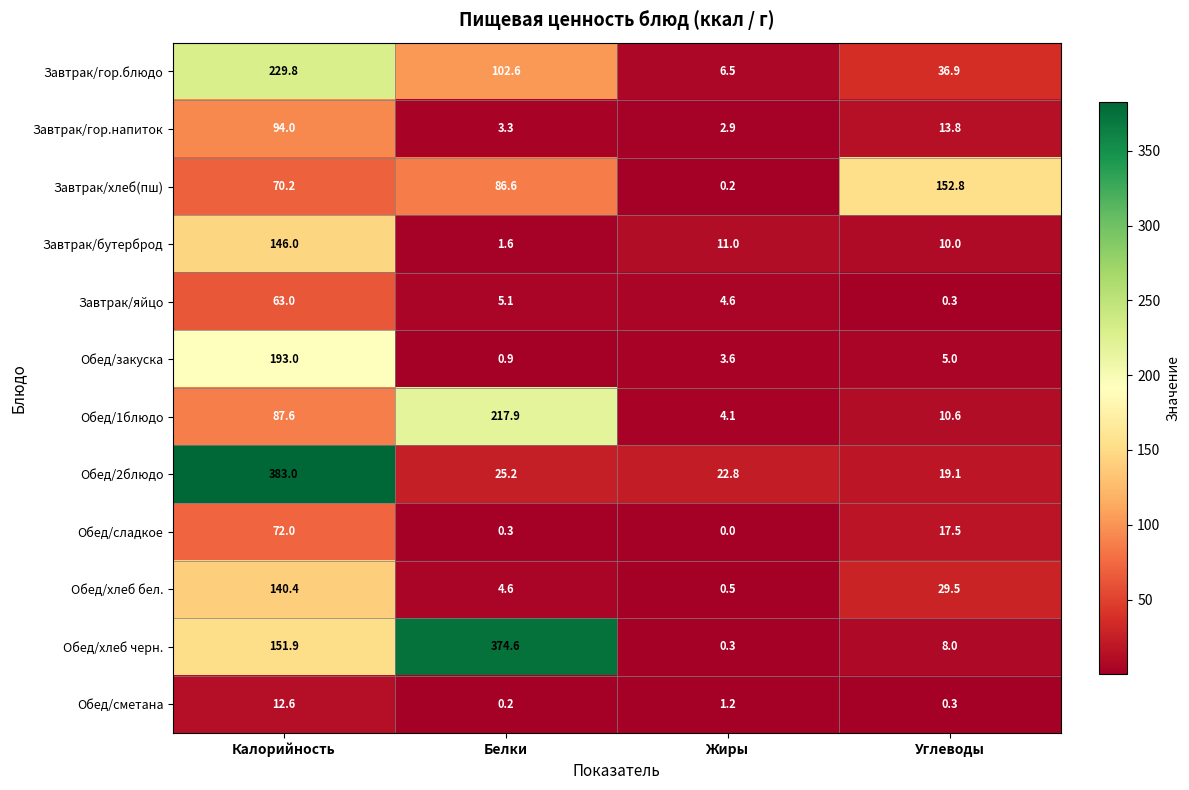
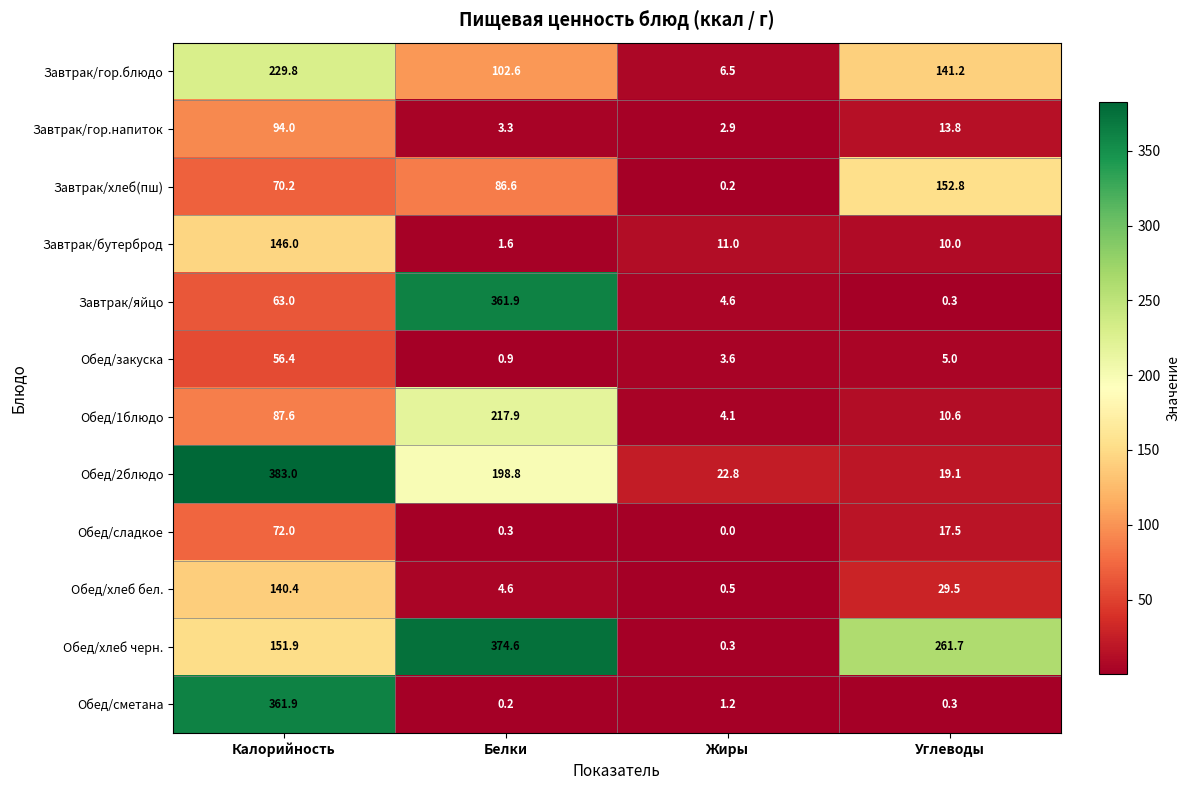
  {
    "Завтрак/гор.блюдо": {
      "Калорийность": 229.8,
      "Белки": 102.6,
      "Жиры": 6.5,
-     "Углеводы": 36.9
+     "Углеводы": 141.2
    },
    "Завтрак/гор.напиток": {
      "Калорийность": 94.0,
      "Белки": 3.3,
      "Жиры": 2.9,
      "Углеводы": 13.8
    },
    "Завтрак/хлеб(пш)": {
      "Калорийность": 70.2,
      "Белки": 86.6,
      "Жиры": 0.2,
      "Углеводы": 152.8
    },
    "Завтрак/бутерброд": {
      "Калорийность": 146.0,
      "Белки": 1.6,
      "Жиры": 11.0,
      "Углеводы": 10.0
    },
    "Завтрак/яйцо": {
      "Калорийность": 63.0,
-     "Белки": 5.1,
+     "Белки": 361.9,
      "Жиры": 4.6,
      "Углеводы": 0.3
    },
    "Обед/закуска": {
-     "Калорийность": 193.0,
+     "Калорийность": 56.4,
      "Белки": 0.9,
      "Жиры": 3.6,
      "Углеводы": 5.0
    },
    "Обед/1блюдо": {
      "Калорийность": 87.6,
      "Белки": 217.9,
      "Жиры": 4.1,
      "Углеводы": 10.6
    },
    "Обед/2блюдо": {
      "Калорийность": 383.0,
-     "Белки": 25.2,
+     "Белки": 198.8,
      "Жиры": 22.8,
      "Углеводы": 19.1
    },
    "Обед/сладкое": {
      "Калорийность": 72.0,
      "Белки": 0.3,
      "Жиры": 0.0,
      "Углеводы": 17.5
    },
    "Обед/хлеб бел.": {
      "Калорийность": 140.4,
      "Белки": 4.6,
      "Жиры": 0.5,
      "Углеводы": 29.5
    },
    "Обед/хлеб черн.": {
      "Калорийность": 151.9,
      "Белки": 374.6,
      "Жиры": 0.3,
-     "Углеводы": 8.0
+     "Углеводы": 261.7
    },
    "Обед/сметана": {
-     "Калорийность": 12.6,
+     "Калорийность": 361.9,
      "Белки": 0.2,
      "Жиры": 1.2,
      "Углеводы": 0.3
    }
  }
